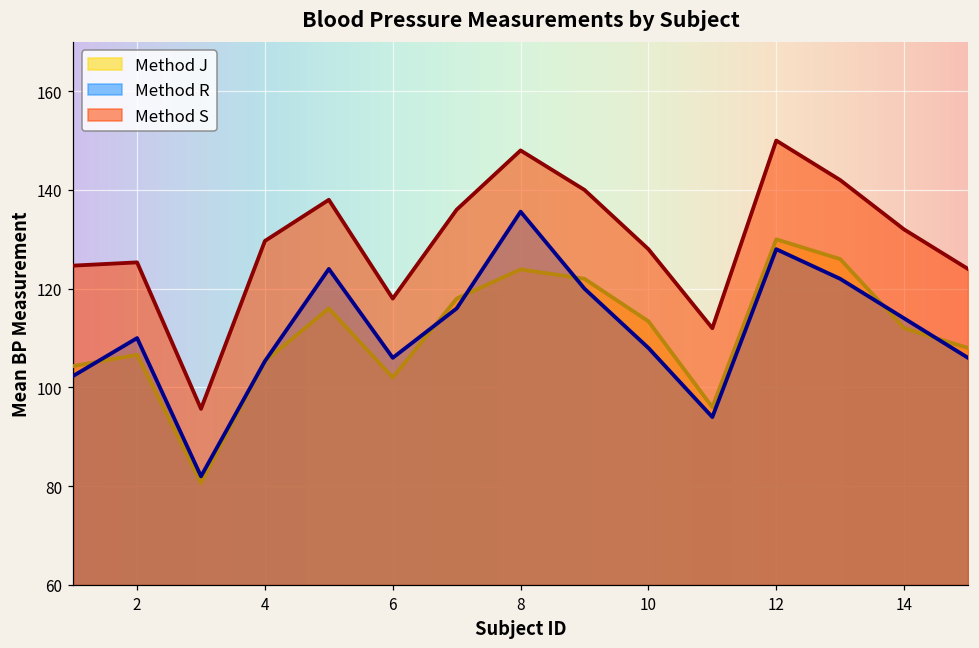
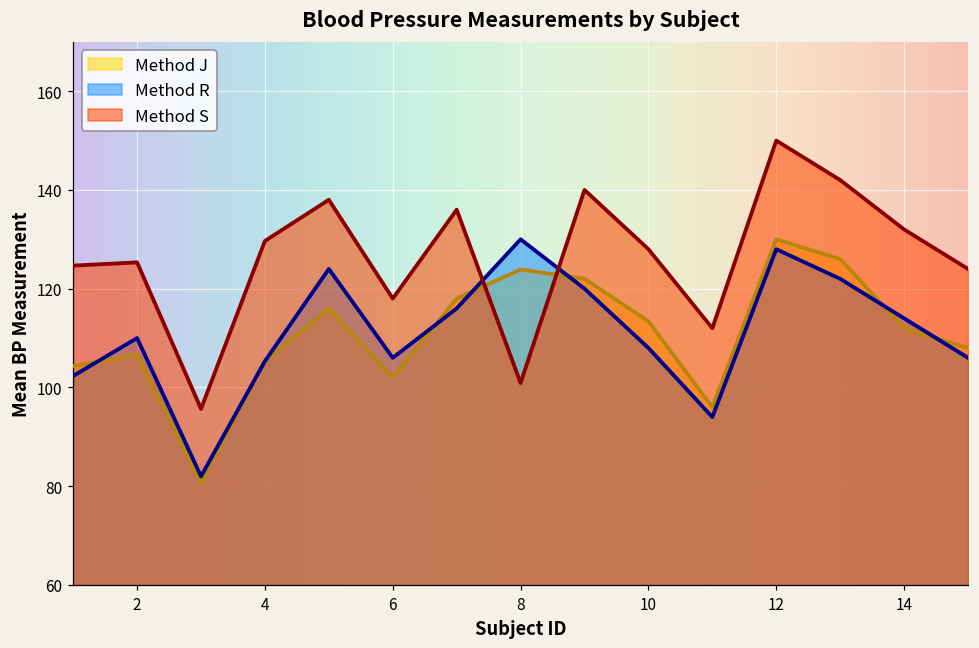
  {
    "Method J": {
      "2": 107,
      "6": 102,
      "8": 124,
      "10": 113,
      "12": 130,
      "14": 112
    },
    "Method R": {
      "2": 110,
      "6": 106,
-     "8": 136,
+     "8": 130,
      "10": 108,
      "12": 128,
      "14": 114
    },
    "Method S": {
      "2": 125,
      "4": 130,
      "6": 118,
-     "8": 148,
+     "8": 101,
      "10": 128,
      "12": 150,
      "14": 132
    }
  }
